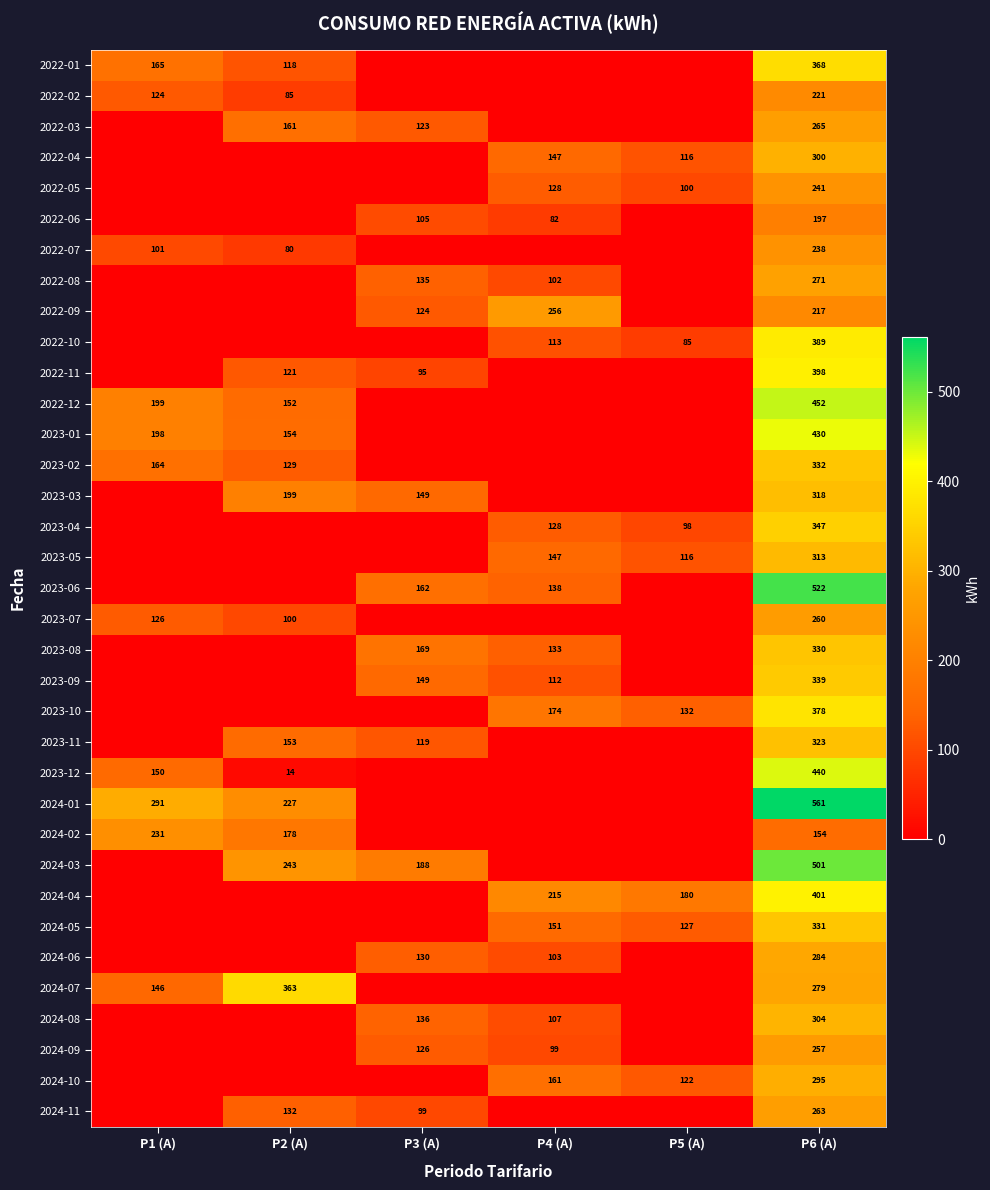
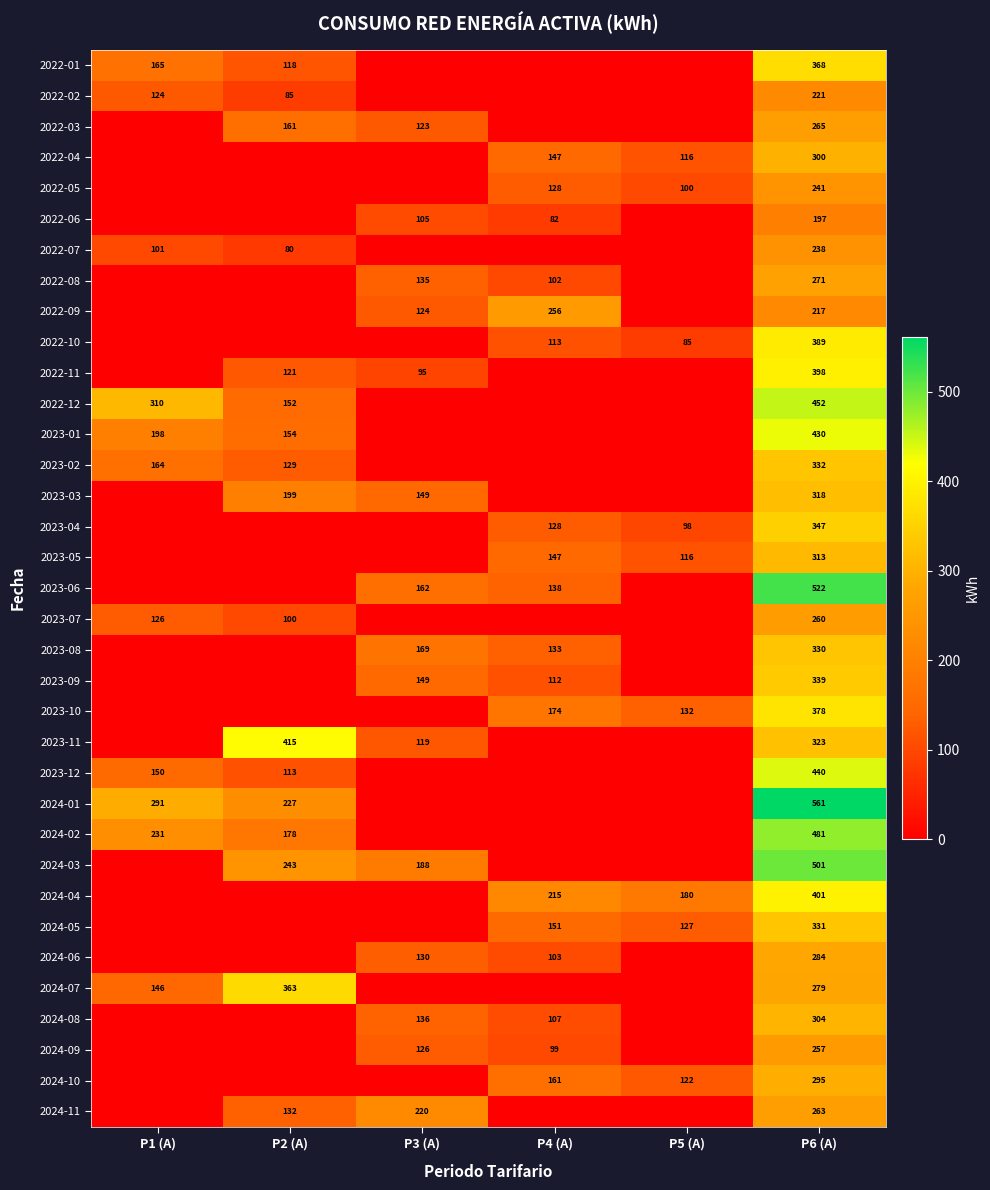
  {
    "2022-01": {
      "P1 (A)": 165,
      "P2 (A)": 118,
      "P6 (A)": 368
    },
    "2022-02": {
      "P1 (A)": 124,
      "P2 (A)": 85,
      "P6 (A)": 221
    },
    "2022-03": {
      "P2 (A)": 161,
      "P3 (A)": 123,
      "P6 (A)": 265
    },
    "2022-04": {
      "P4 (A)": 147,
      "P5 (A)": 116,
      "P6 (A)": 300
    },
    "2022-05": {
      "P4 (A)": 128,
      "P5 (A)": 100,
      "P6 (A)": 241
    },
    "2022-06": {
      "P3 (A)": 105,
      "P4 (A)": 82,
      "P6 (A)": 197
    },
    "2022-07": {
      "P1 (A)": 101,
      "P2 (A)": 80,
      "P6 (A)": 238
    },
    "2022-08": {
      "P3 (A)": 135,
      "P4 (A)": 102,
      "P6 (A)": 271
    },
    "2022-09": {
      "P3 (A)": 124,
      "P4 (A)": 256,
      "P6 (A)": 217
    },
    "2022-10": {
      "P4 (A)": 113,
      "P5 (A)": 85,
      "P6 (A)": 389
    },
    "2022-11": {
      "P2 (A)": 121,
      "P3 (A)": 95,
      "P6 (A)": 398
    },
    "2022-12": {
-     "P1 (A)": 199,
+     "P1 (A)": 310,
      "P2 (A)": 152,
      "P6 (A)": 452
    },
    "2023-01": {
      "P1 (A)": 198,
      "P2 (A)": 154,
      "P6 (A)": 430
    },
    "2023-02": {
      "P1 (A)": 164,
      "P2 (A)": 129,
      "P6 (A)": 332
    },
    "2023-03": {
      "P2 (A)": 199,
      "P3 (A)": 149,
      "P6 (A)": 318
    },
    "2023-04": {
      "P4 (A)": 128,
      "P5 (A)": 98,
      "P6 (A)": 347
    },
    "2023-05": {
      "P4 (A)": 147,
      "P5 (A)": 116,
      "P6 (A)": 313
    },
    "2023-06": {
      "P3 (A)": 162,
      "P4 (A)": 138,
      "P6 (A)": 522
    },
    "2023-07": {
      "P1 (A)": 126,
      "P2 (A)": 100,
      "P6 (A)": 260
    },
    "2023-08": {
      "P3 (A)": 169,
      "P4 (A)": 133,
      "P6 (A)": 330
    },
    "2023-09": {
      "P3 (A)": 149,
      "P4 (A)": 112,
      "P6 (A)": 339
    },
    "2023-10": {
      "P4 (A)": 174,
      "P5 (A)": 132,
      "P6 (A)": 378
    },
    "2023-11": {
-     "P2 (A)": 153,
+     "P2 (A)": 415,
      "P3 (A)": 119,
      "P6 (A)": 323
    },
    "2023-12": {
      "P1 (A)": 150,
-     "P2 (A)": 14,
+     "P2 (A)": 113,
      "P6 (A)": 440
    },
    "2024-01": {
      "P1 (A)": 291,
      "P2 (A)": 227,
      "P6 (A)": 561
    },
    "2024-02": {
      "P1 (A)": 231,
      "P2 (A)": 178,
-     "P6 (A)": 154
+     "P6 (A)": 481
    },
    "2024-03": {
      "P2 (A)": 243,
      "P3 (A)": 188,
      "P6 (A)": 501
    },
    "2024-04": {
      "P4 (A)": 215,
      "P5 (A)": 180,
      "P6 (A)": 401
    },
    "2024-05": {
      "P4 (A)": 151,
      "P5 (A)": 127,
      "P6 (A)": 331
    },
    "2024-06": {
      "P3 (A)": 130,
      "P4 (A)": 103,
      "P6 (A)": 284
    },
    "2024-07": {
      "P1 (A)": 146,
      "P2 (A)": 363,
      "P6 (A)": 279
    },
    "2024-08": {
      "P3 (A)": 136,
      "P4 (A)": 107,
      "P6 (A)": 304
    },
    "2024-09": {
      "P3 (A)": 126,
      "P4 (A)": 99,
      "P6 (A)": 257
    },
    "2024-10": {
      "P4 (A)": 161,
      "P5 (A)": 122,
      "P6 (A)": 295
    },
    "2024-11": {
      "P2 (A)": 132,
-     "P3 (A)": 99,
+     "P3 (A)": 220,
      "P6 (A)": 263
    }
  }
